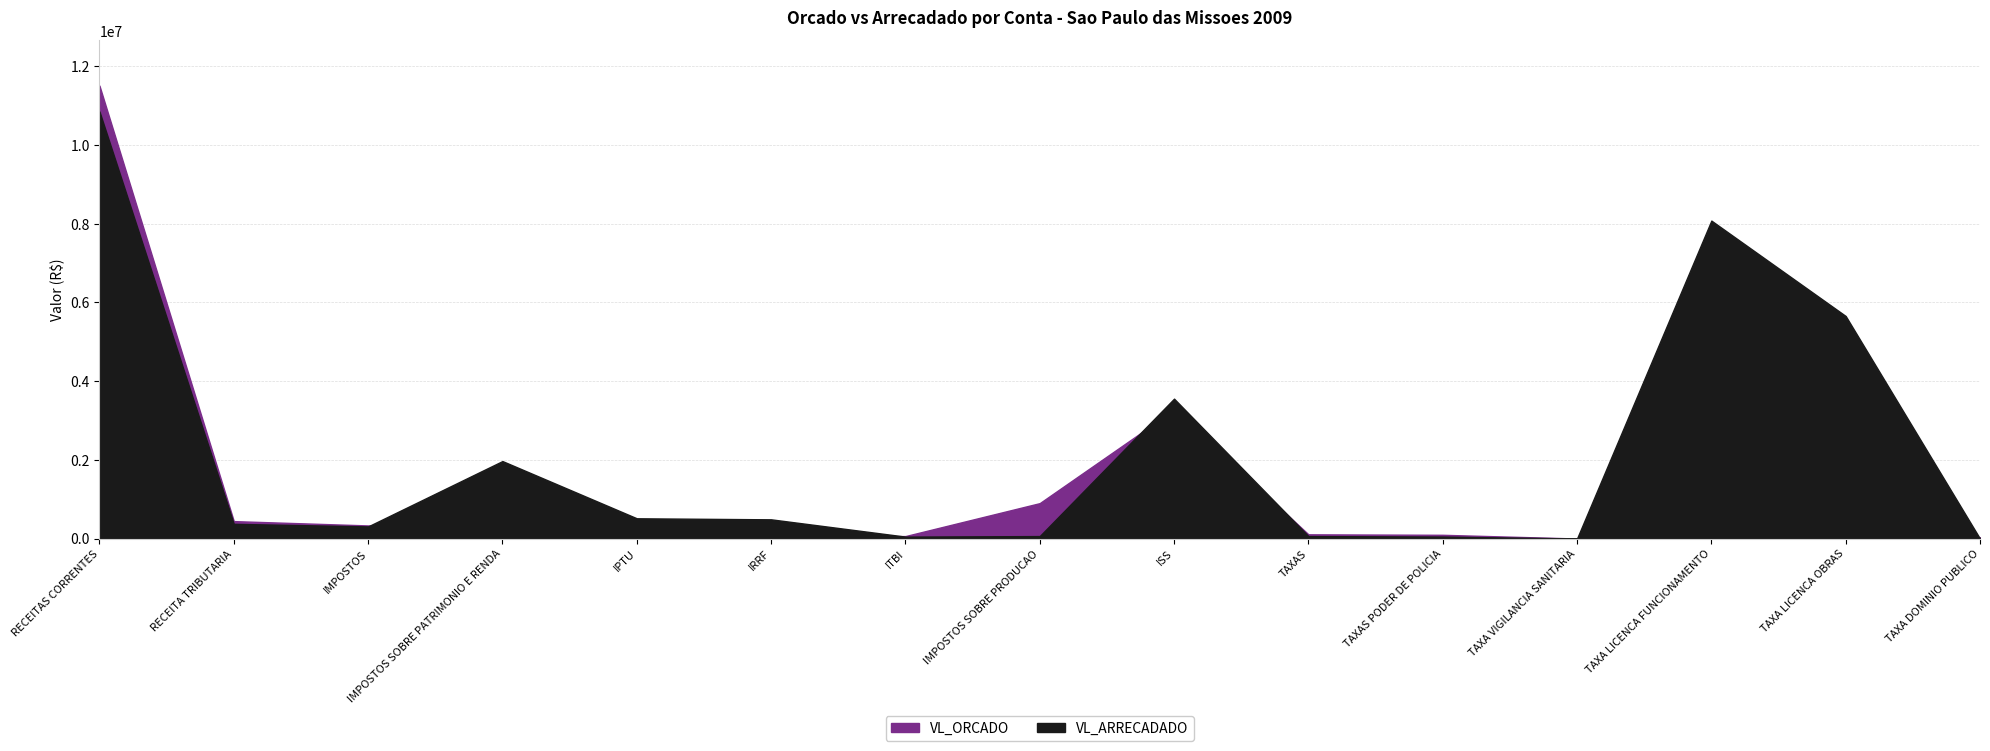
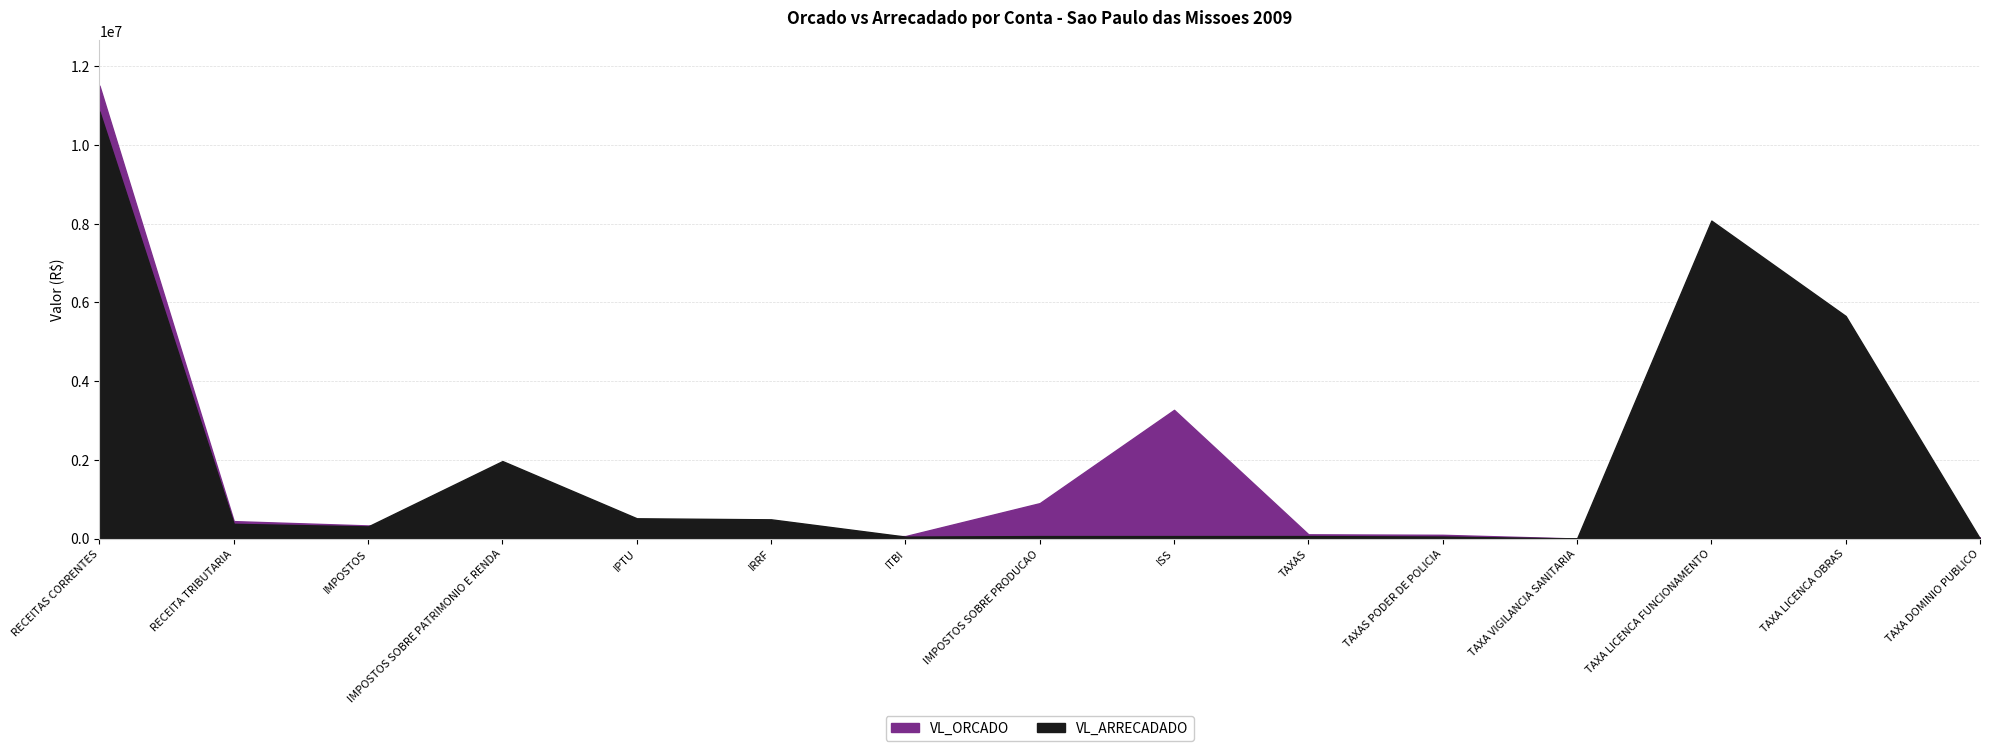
  {
    "VL_ORCADO": {
      "RECEITAS CORRENTES": 11500000,
      "RECEITA TRIBUTARIA": 400000,
      "IMPOSTOS SOBRE PRODUCAO": 900000
    },
    "VL_ARRECADADO": {
      "RECEITAS CORRENTES": 10900000,
      "RECEITA TRIBUTARIA": 400000,
      "IMPOSTOS SOBRE PATRIMONIO E RENDA": 2000000,
      "IPTU": 500000,
      "IRRF": 500000,
      "IMPOSTOS SOBRE PRODUCAO": 100000,
-     "ISS": 3600000,
+     "ISS": 100000,
      "TAXA LICENCA FUNCIONAMENTO": 8100000,
      "TAXA LICENCA OBRAS": 5700000
    }
  }
